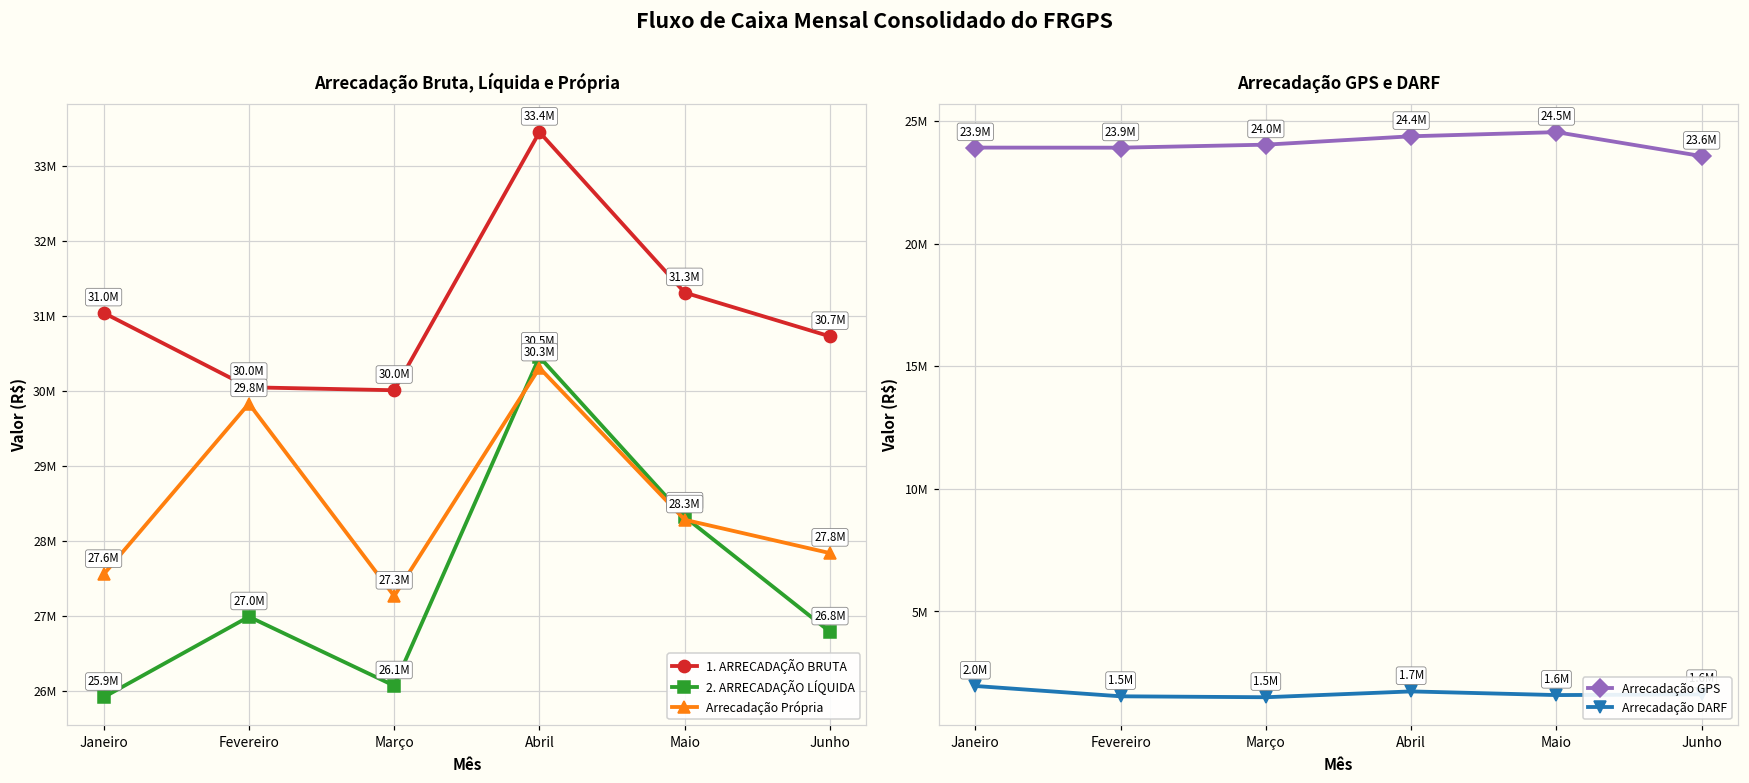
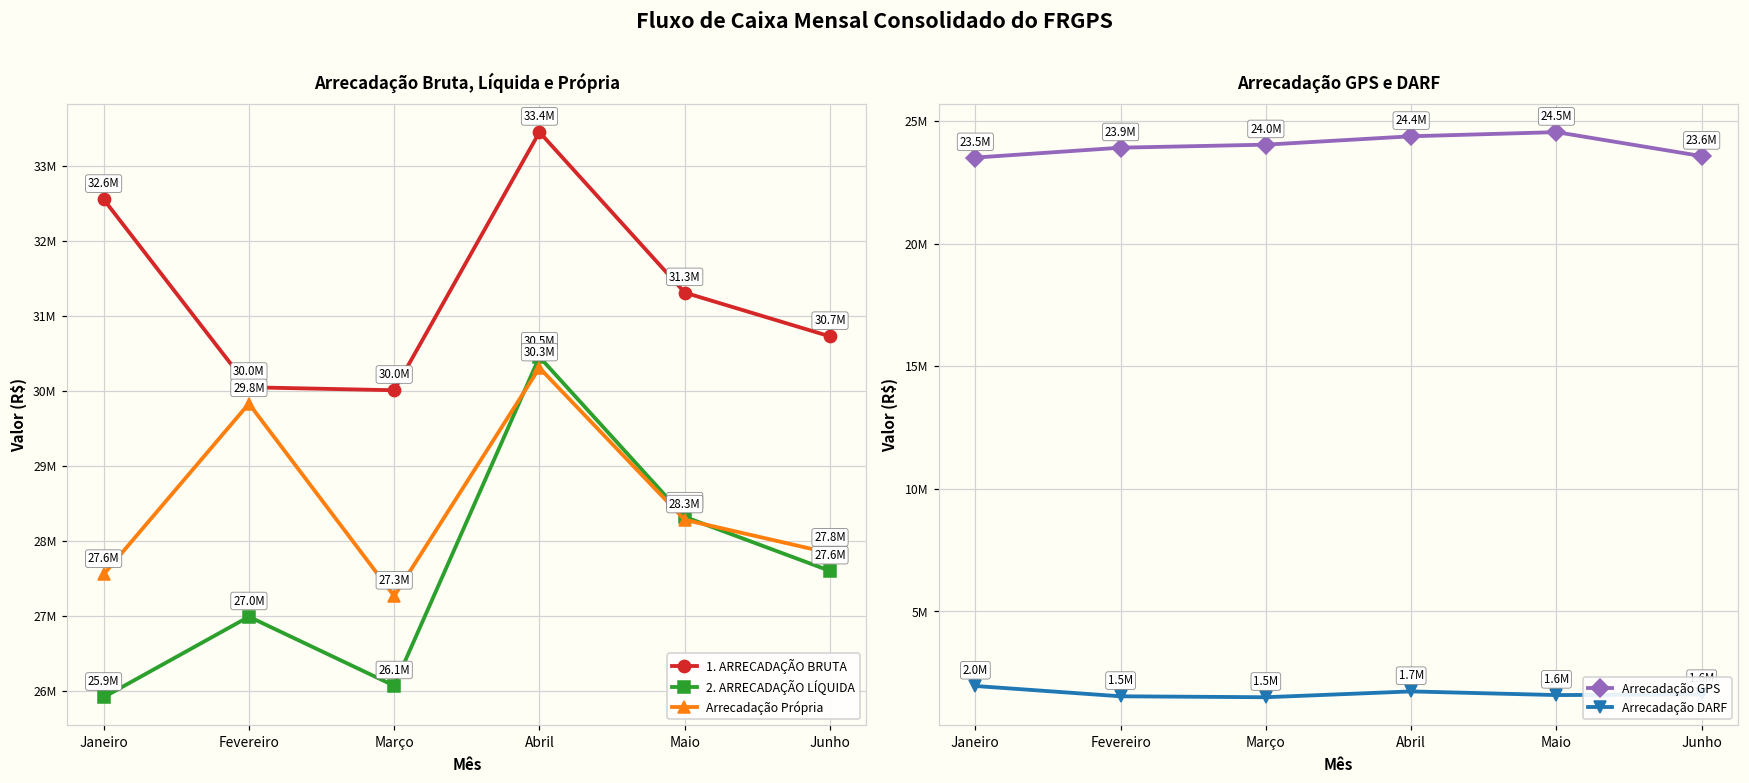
  {
    "Arrecadação Bruta, Líquida e Própria": {
      "1. ARRECADAÇÃO BRUTA": {
-       "Janeiro": "31.0M"
+       "Janeiro": "32.6M"
      },
      "2. ARRECADAÇÃO LÍQUIDA": {
-       "Junho": "26.8M"
+       "Junho": "27.6M"
      }
    },
    "Arrecadação GPS e DARF": {
      "Arrecadação GPS": {
-       "Janeiro": "23.9M"
+       "Janeiro": "23.5M"
      }
    }
  }
